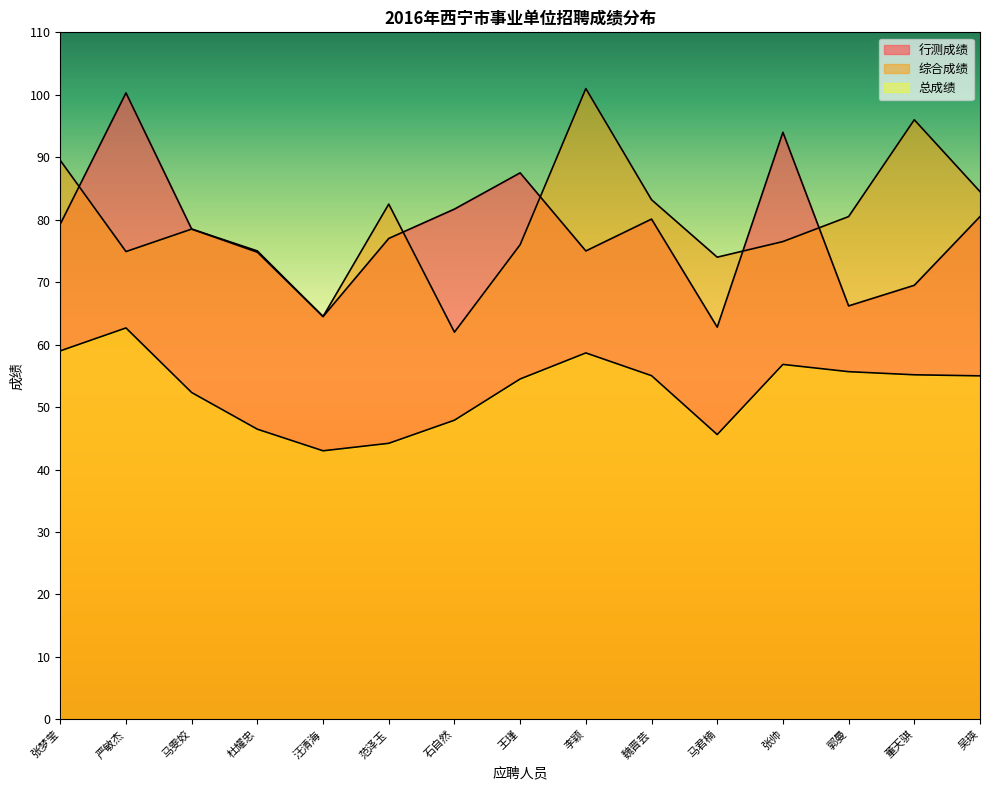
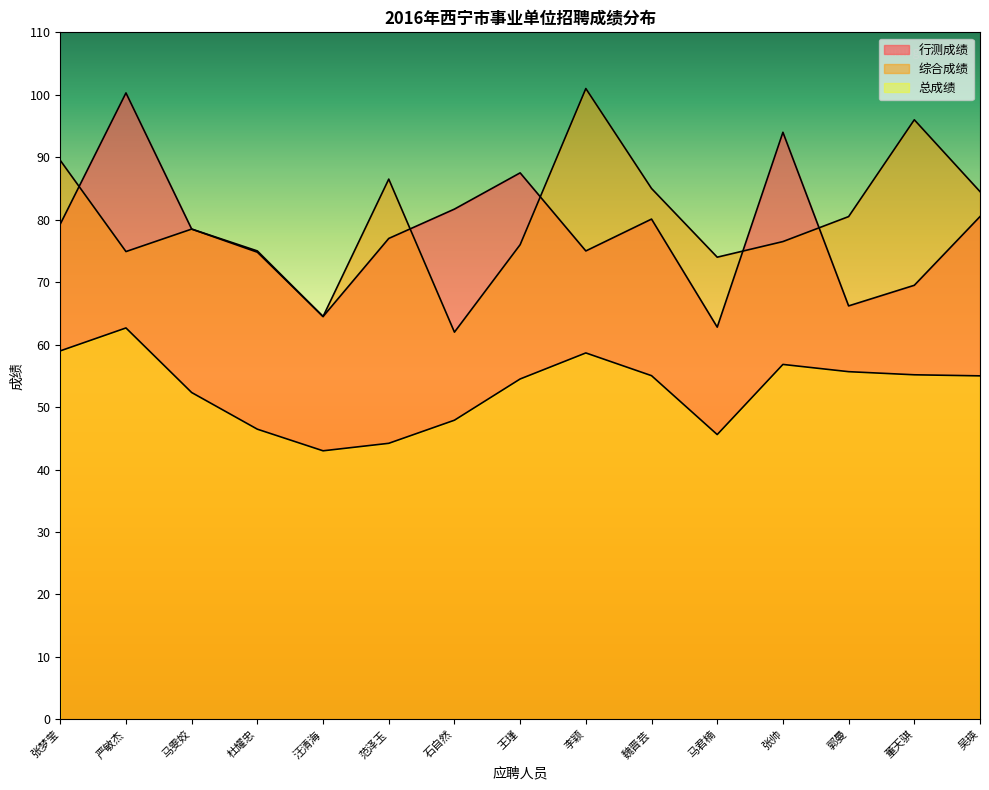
  {
    "行测成绩": {
      "张梦莹": 79,
      "严敏杰": 100,
      "范泽玉": 77,
      "石自然": 82,
      "王瑾": 88,
      "李颖": 75,
      "魏晋芸": 80,
      "马君楠": 63,
      "张帅": 94,
      "郭曼": 66,
      "董天骐": 70,
      "吴瑛": 81
    },
    "综合成绩": {
      "张梦莹": 90,
      "严敏杰": 75,
-     "范泽玉": 83,
+     "范泽玉": 87,
      "石自然": 62,
      "王瑾": 76,
      "李颖": 101,
-     "魏晋芸": 83,
+     "魏晋芸": 85,
      "马君楠": 74,
      "张帅": 77,
      "郭曼": 81,
      "董天骐": 96,
      "吴瑛": 85
    },
    "总成绩": {
      "张梦莹": 59,
      "严敏杰": 63,
      "马雯姣": 52,
      "杜耀忠": 46,
      "汪清海": 43,
      "范泽玉": 44,
      "石自然": 48,
      "王瑾": 55,
      "李颖": 59,
      "魏晋芸": 55,
      "马君楠": 46,
      "张帅": 57,
      "郭曼": 56,
      "董天骐": 55,
      "吴瑛": 55
    }
  }
